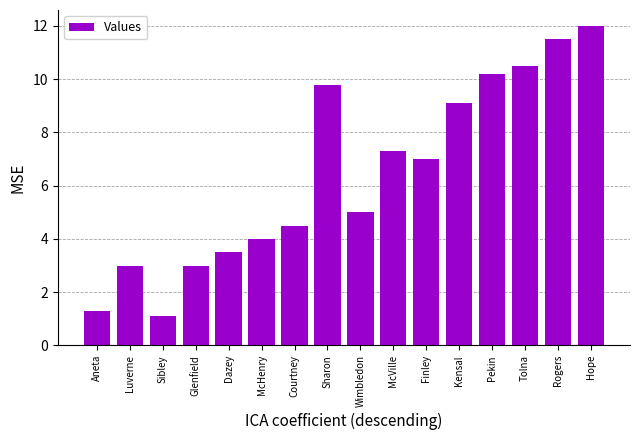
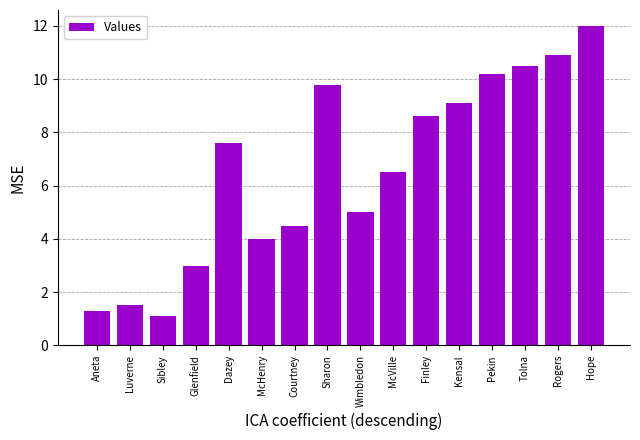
  {
    "Aneta": 1.3,
-   "Luverne": 3.0,
+   "Luverne": 1.5,
    "Sibley": 1.1,
    "Glenfield": 3.0,
-   "Dazey": 3.5,
+   "Dazey": 7.6,
    "McHenry": 4.0,
    "Courtney": 4.5,
    "Sharon": 9.8,
    "Wimbledon": 5.0,
-   "McVille": 7.3,
-   "Finley": 7.0,
+   "McVille": 6.5,
+   "Finley": 8.6,
    "Kensal": 9.1,
    "Pekin": 10.2,
    "Tolna": 10.5,
-   "Rogers": 11.5,
+   "Rogers": 10.9,
    "Hope": 12.0
  }
